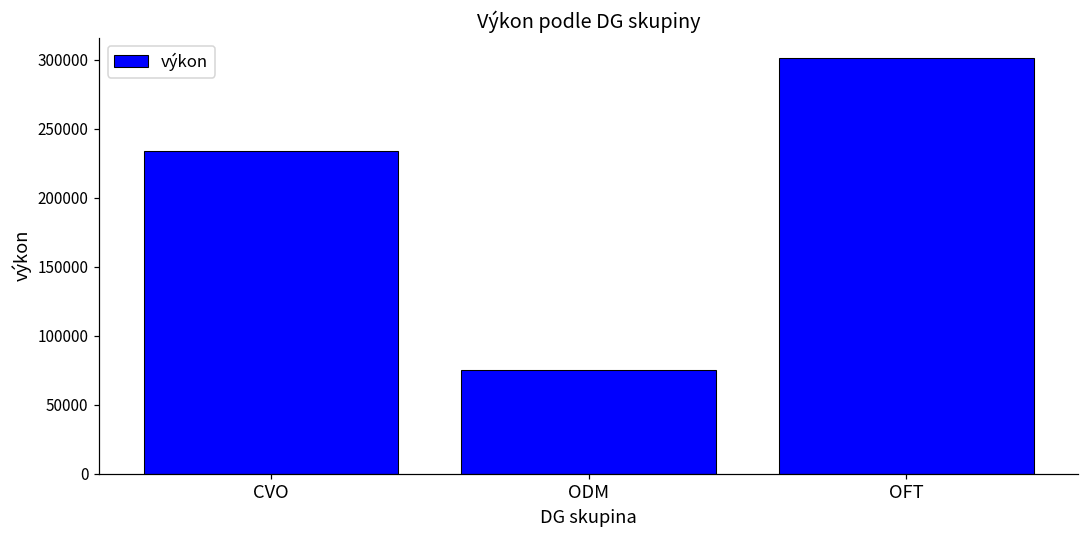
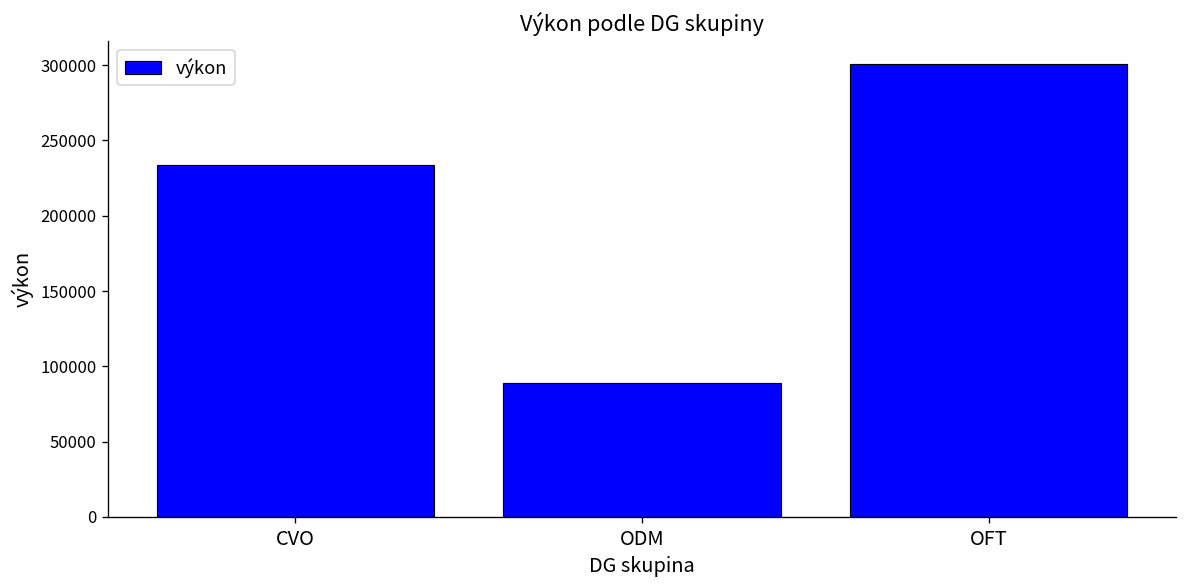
  {
    "CVO": 234000,
-   "ODM": 75000,
+   "ODM": 89000,
    "OFT": 301000
  }
